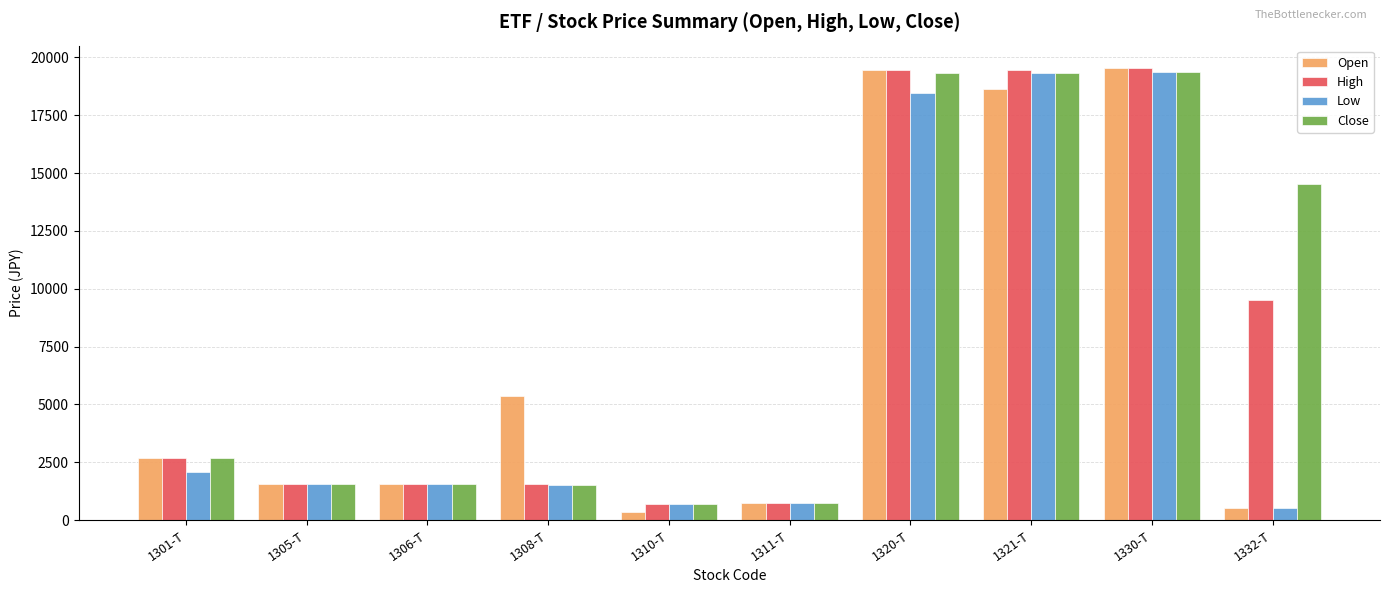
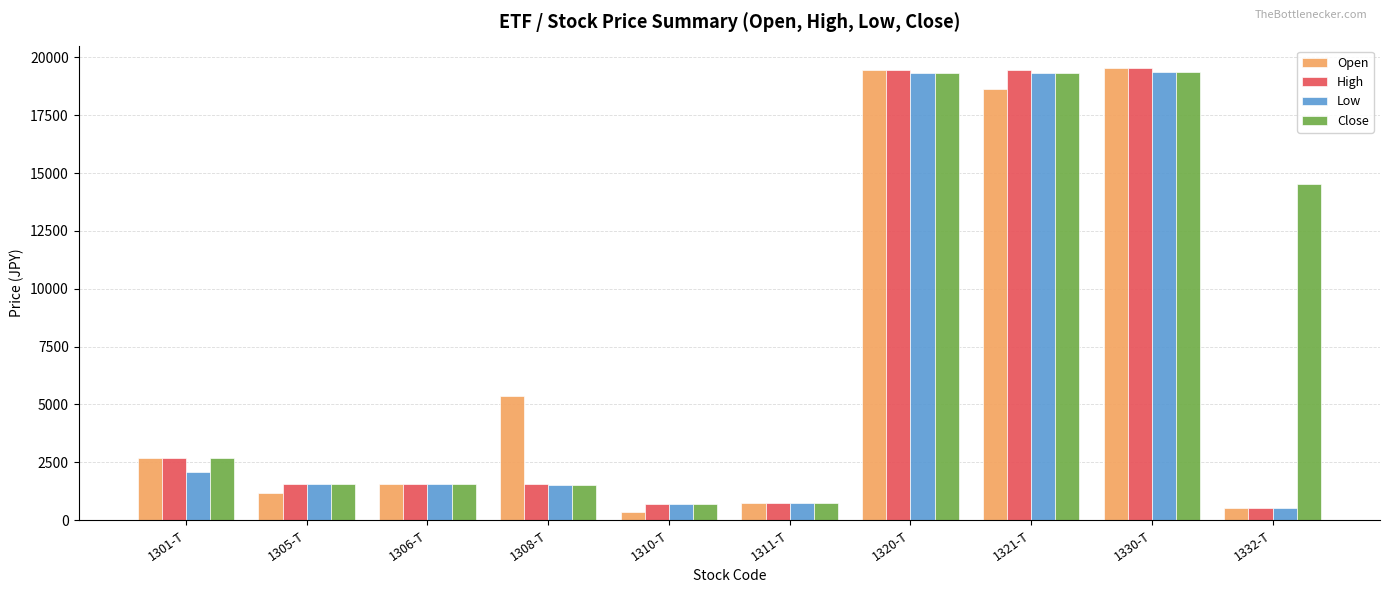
  {
    "Open": {
      "1301-T": 2700,
-     "1305-T": 1600,
+     "1305-T": 1200,
      "1306-T": 1600,
      "1308-T": 5400,
      "1310-T": 400,
      "1311-T": 700,
      "1320-T": 19500,
      "1321-T": 18600,
      "1330-T": 19500,
      "1332-T": 500
    },
    "High": {
      "1301-T": 2700,
      "1305-T": 1600,
      "1306-T": 1600,
      "1308-T": 1500,
      "1310-T": 700,
      "1311-T": 700,
      "1320-T": 19500,
      "1321-T": 19500,
      "1330-T": 19500,
-     "1332-T": 9500
+     "1332-T": 500
    },
    "Low": {
      "1301-T": 2100,
      "1305-T": 1600,
      "1306-T": 1500,
      "1308-T": 1500,
      "1310-T": 700,
      "1311-T": 700,
-     "1320-T": 18500,
+     "1320-T": 19300,
      "1321-T": 19300,
      "1330-T": 19400,
      "1332-T": 500
    },
    "Close": {
      "1301-T": 2700,
      "1305-T": 1600,
      "1306-T": 1500,
      "1308-T": 1500,
      "1310-T": 700,
      "1311-T": 700,
      "1320-T": 19300,
      "1321-T": 19300,
      "1330-T": 19400,
      "1332-T": 14500
    }
  }
